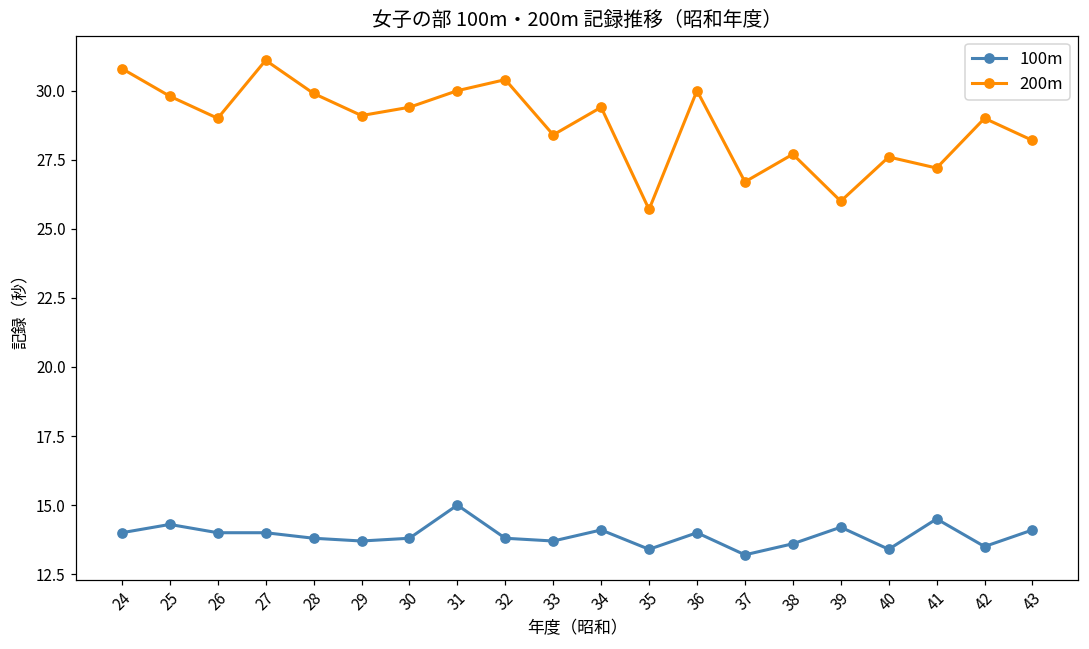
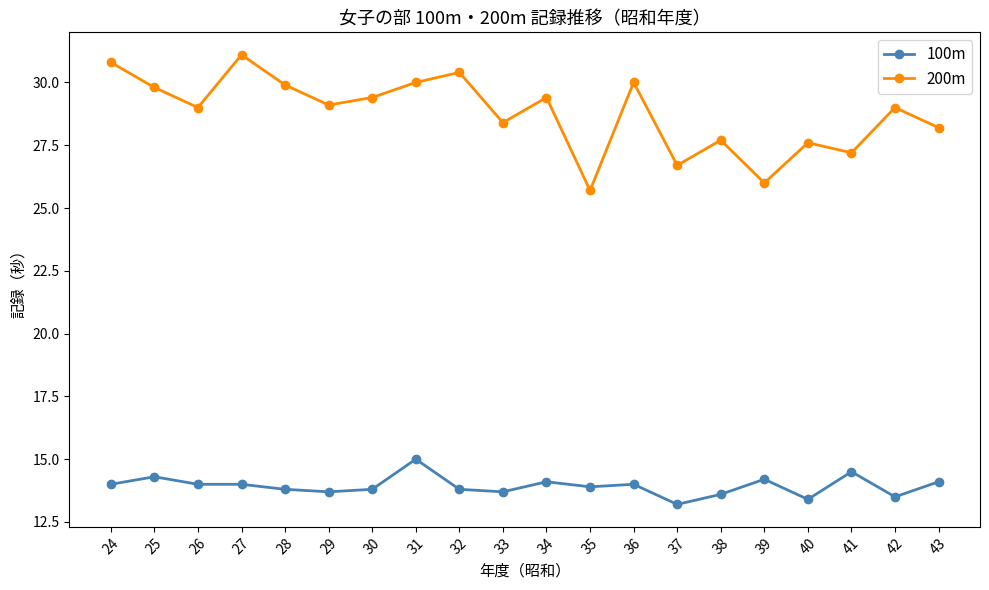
  {
    "100m": {
      "24": 14.0,
      "25": 14.3,
      "26": 14.0,
      "27": 14.0,
      "28": 13.8,
      "29": 13.7,
      "30": 13.8,
      "31": 15.0,
      "32": 13.8,
      "33": 13.7,
      "34": 14.1,
-     "35": 13.4,
+     "35": 13.9,
      "36": 14.0,
      "37": 13.2,
      "38": 13.6,
      "39": 14.2,
      "40": 13.4,
      "41": 14.5,
      "42": 13.5,
      "43": 14.1
    },
    "200m": {
      "24": 30.8,
      "25": 29.8,
      "26": 29.0,
      "27": 31.1,
      "28": 29.9,
      "29": 29.1,
      "30": 29.4,
      "31": 30.0,
      "32": 30.4,
      "33": 28.4,
      "34": 29.4,
      "35": 25.7,
      "36": 30.0,
      "37": 26.7,
      "38": 27.7,
      "39": 26.0,
      "40": 27.6,
      "41": 27.2,
      "42": 29.0,
      "43": 28.2
    }
  }
